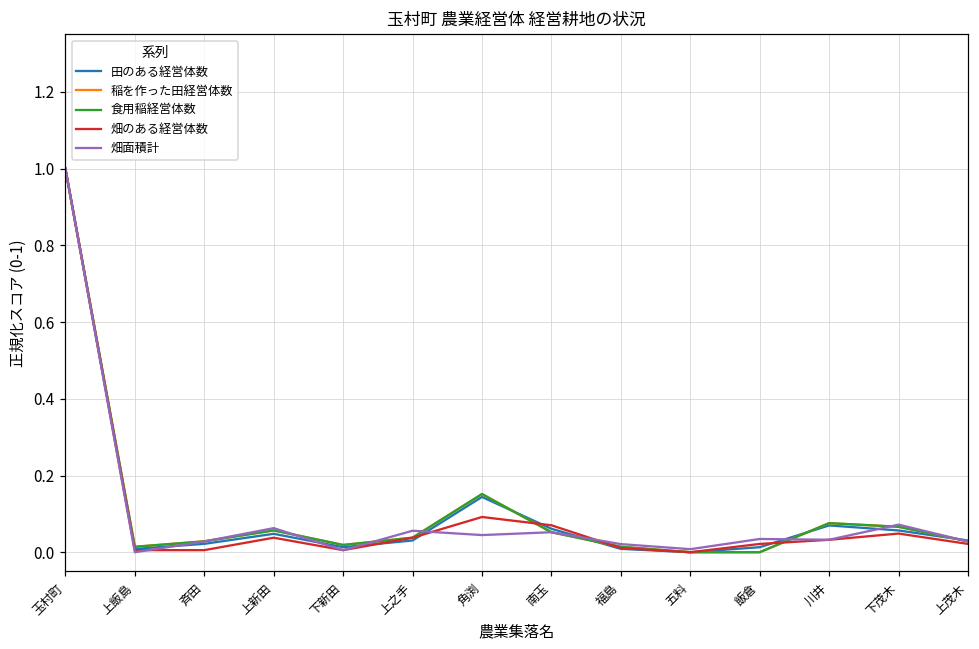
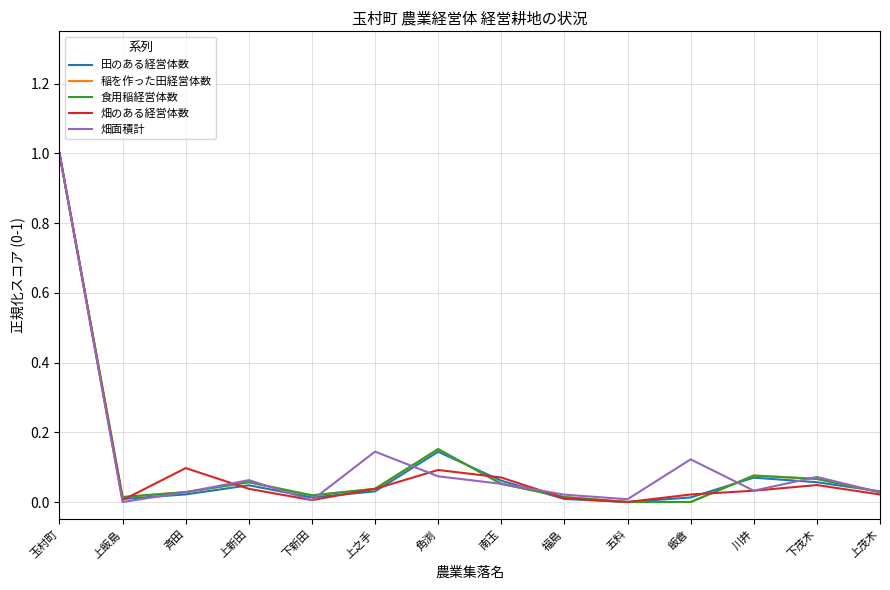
  {
    "田のある経営体数": {
      "上新田": 0.05,
      "上之手": 0.03,
      "角渕": 0.14,
      "南玉": 0.06,
      "飯倉": 0.01,
      "下茂木": 0.06
    },
    "食用稲経営体数": {
      "角渕": 0.15,
      "飯倉": 0.00
    },
    "畑のある経営体数": {
-     "斉田": 0.01,
+     "斉田": 0.10,
      "上新田": 0.04,
      "角渕": 0.09,
      "南玉": 0.07,
      "飯倉": 0.02,
      "下茂木": 0.05
    },
    "畑面積計": {
-     "上之手": 0.06,
-     "角渕": 0.04,
+     "上之手": 0.14,
+     "角渕": 0.07,
      "五料": 0.01,
-     "飯倉": 0.03
+     "飯倉": 0.12
    }
  }
